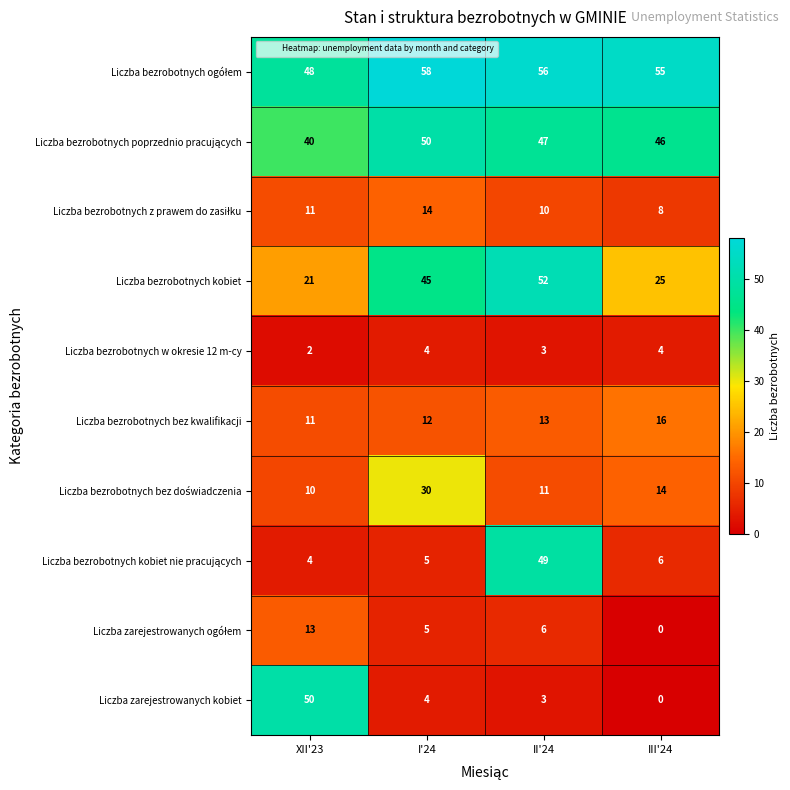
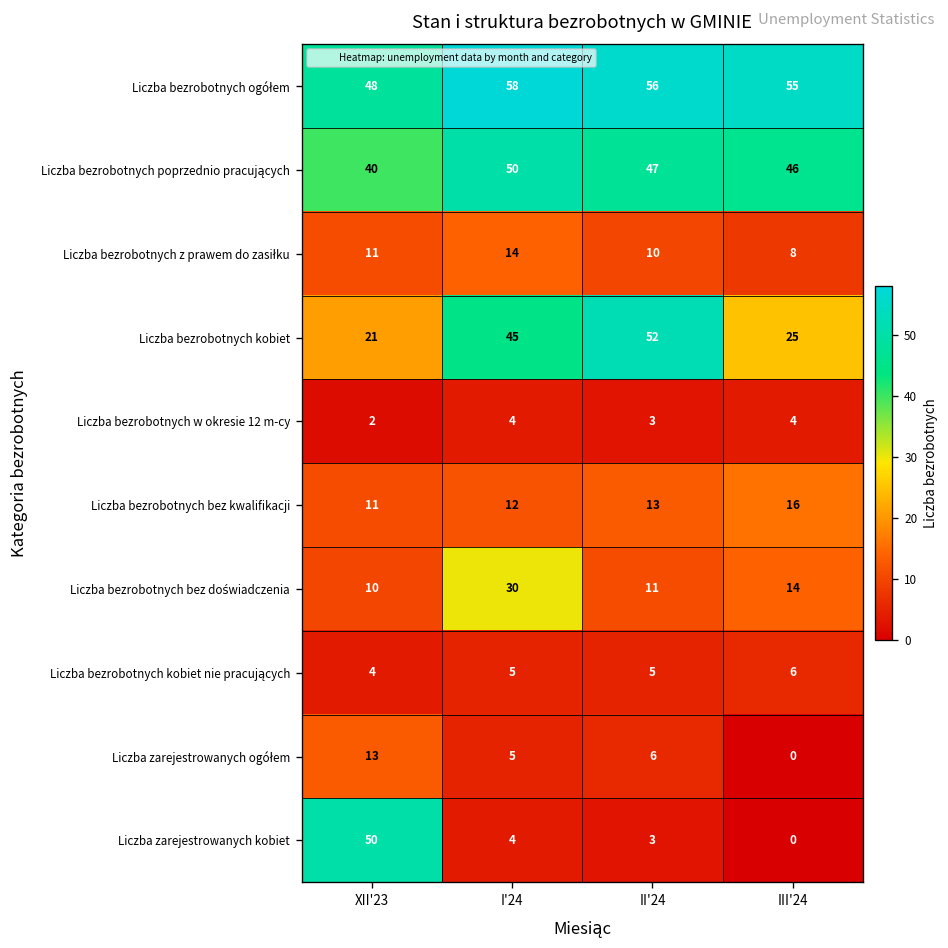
  {
    "Liczba bezrobotnych ogółem": {
      "XII'23": 48,
      "I'24": 58,
      "II'24": 56,
      "III'24": 55
    },
    "Liczba bezrobotnych poprzednio pracujących": {
      "XII'23": 40,
      "I'24": 50,
      "II'24": 47,
      "III'24": 46
    },
    "Liczba bezrobotnych z prawem do zasiłku": {
      "XII'23": 11,
      "I'24": 14,
      "II'24": 10,
      "III'24": 8
    },
    "Liczba bezrobotnych kobiet": {
      "XII'23": 21,
      "I'24": 45,
      "II'24": 52,
      "III'24": 25
    },
    "Liczba bezrobotnych w okresie 12 m-cy": {
      "XII'23": 2,
      "I'24": 4,
      "II'24": 3,
      "III'24": 4
    },
    "Liczba bezrobotnych bez kwalifikacji": {
      "XII'23": 11,
      "I'24": 12,
      "II'24": 13,
      "III'24": 16
    },
    "Liczba bezrobotnych bez doświadczenia": {
      "XII'23": 10,
      "I'24": 30,
      "II'24": 11,
      "III'24": 14
    },
    "Liczba bezrobotnych kobiet nie pracujących": {
      "XII'23": 4,
      "I'24": 5,
-     "II'24": 49,
+     "II'24": 5,
      "III'24": 6
    },
    "Liczba zarejestrowanych ogółem": {
      "XII'23": 13,
      "I'24": 5,
      "II'24": 6,
      "III'24": 0
    },
    "Liczba zarejestrowanych kobiet": {
      "XII'23": 50,
      "I'24": 4,
      "II'24": 3,
      "III'24": 0
    }
  }
